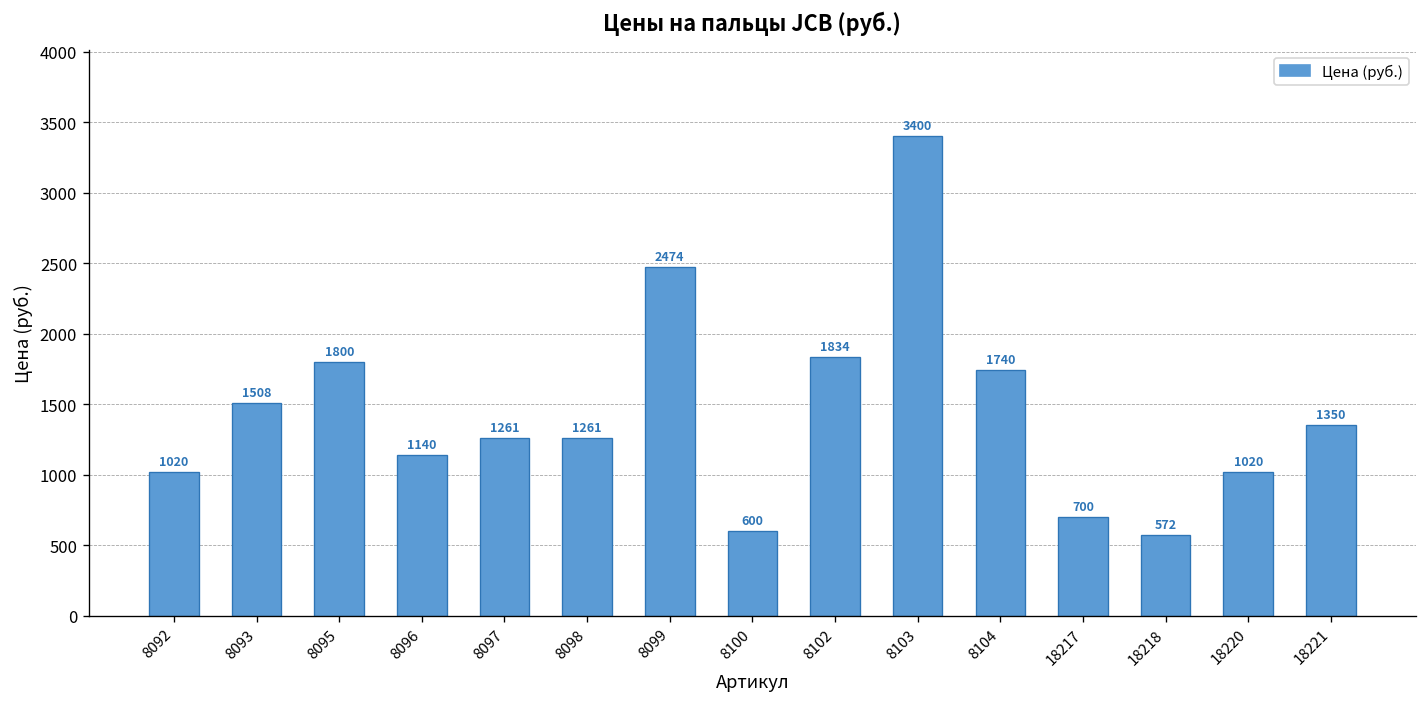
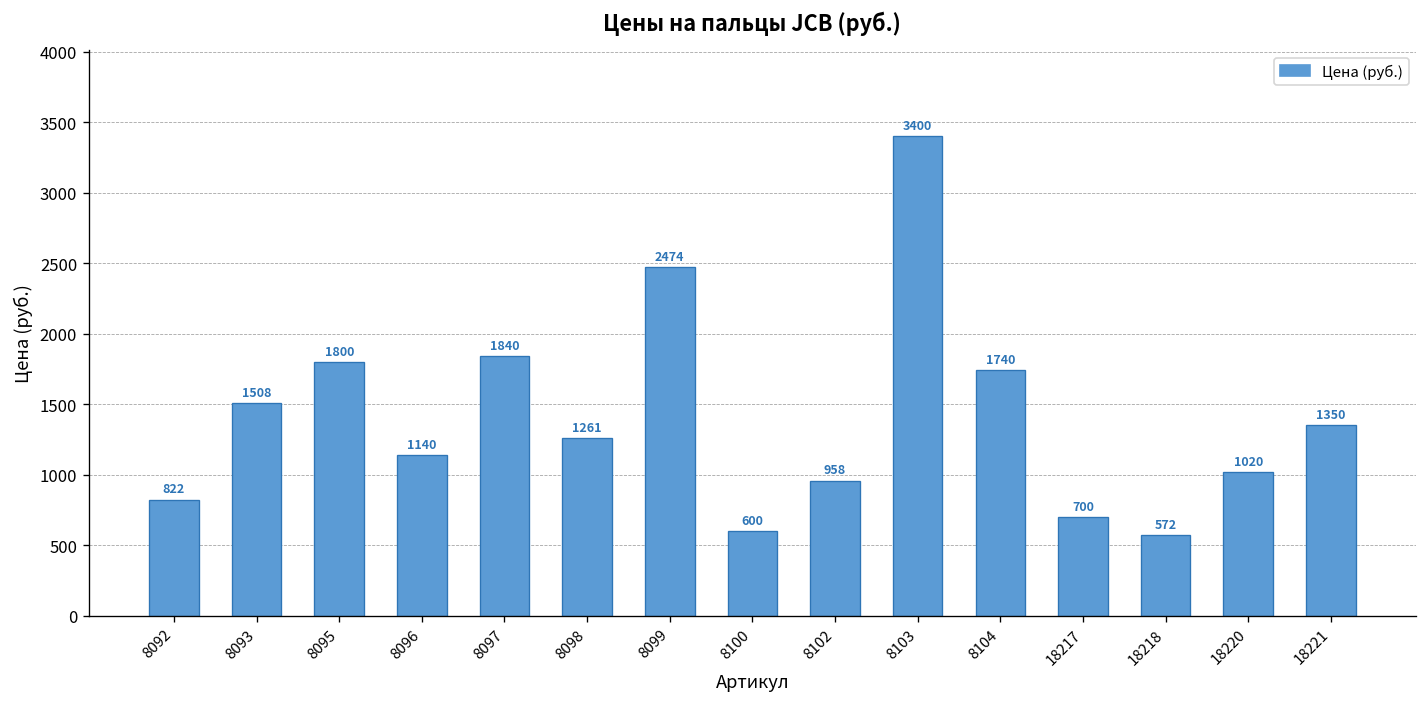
  {
-   "8092": 1020,
+   "8092": 822,
    "8093": 1508,
    "8095": 1800,
    "8096": 1140,
-   "8097": 1261,
+   "8097": 1840,
    "8098": 1261,
    "8099": 2474,
    "8100": 600,
-   "8102": 1834,
+   "8102": 958,
    "8103": 3400,
    "8104": 1740,
    "18217": 700,
    "18218": 572,
    "18220": 1020,
    "18221": 1350
  }
